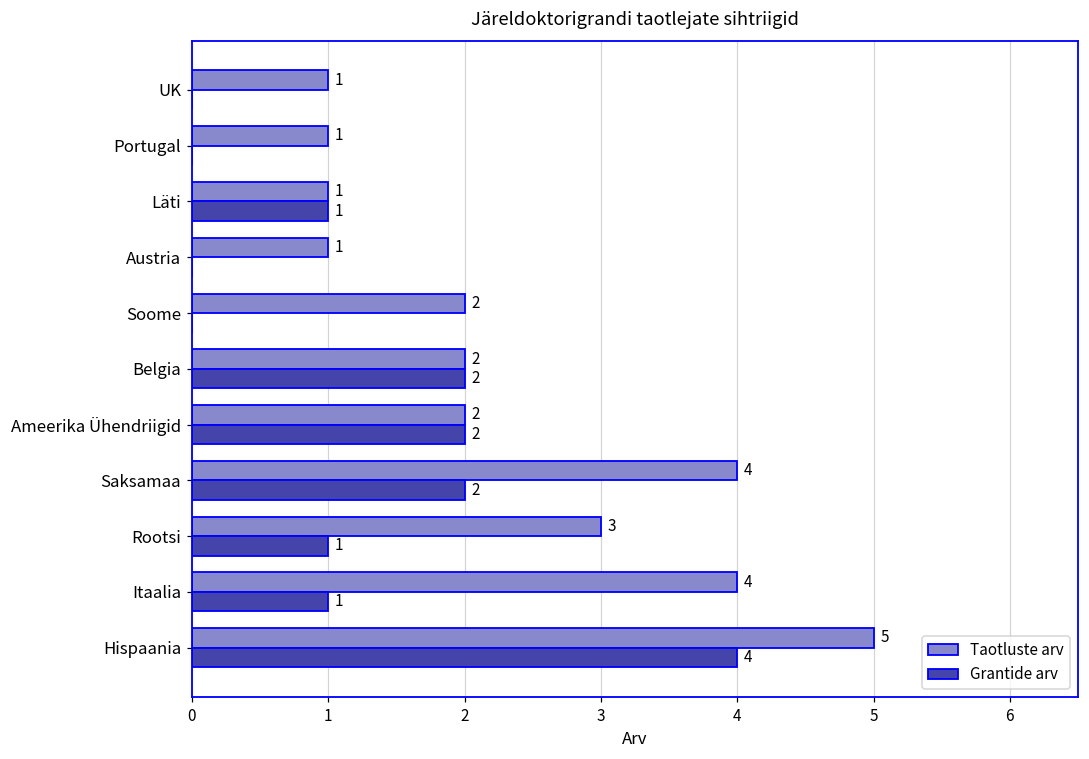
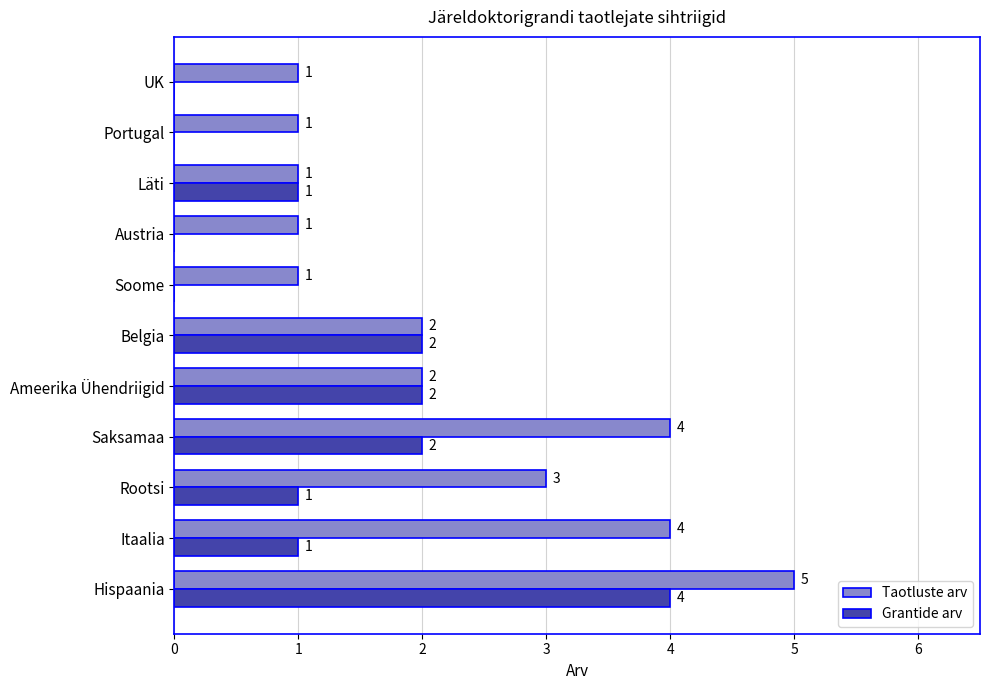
  {
    "Taotluste arv": {
      "UK": 1,
      "Portugal": 1,
      "Läti": 1,
      "Austria": 1,
-     "Soome": 2,
+     "Soome": 1,
      "Belgia": 2,
      "Ameerika Ühendriigid": 2,
      "Saksamaa": 4,
      "Rootsi": 3,
      "Itaalia": 4,
      "Hispaania": 5
    },
    "Grantide arv": {
      "Läti": 1,
      "Belgia": 2,
      "Ameerika Ühendriigid": 2,
      "Saksamaa": 2,
      "Rootsi": 1,
      "Itaalia": 1,
      "Hispaania": 4
    }
  }
